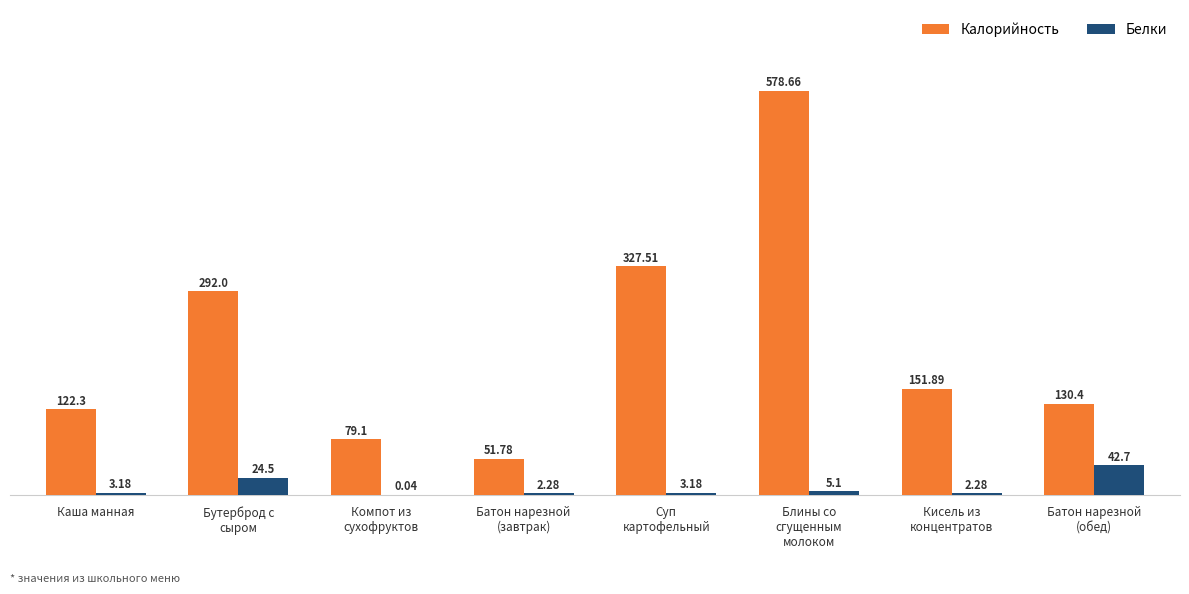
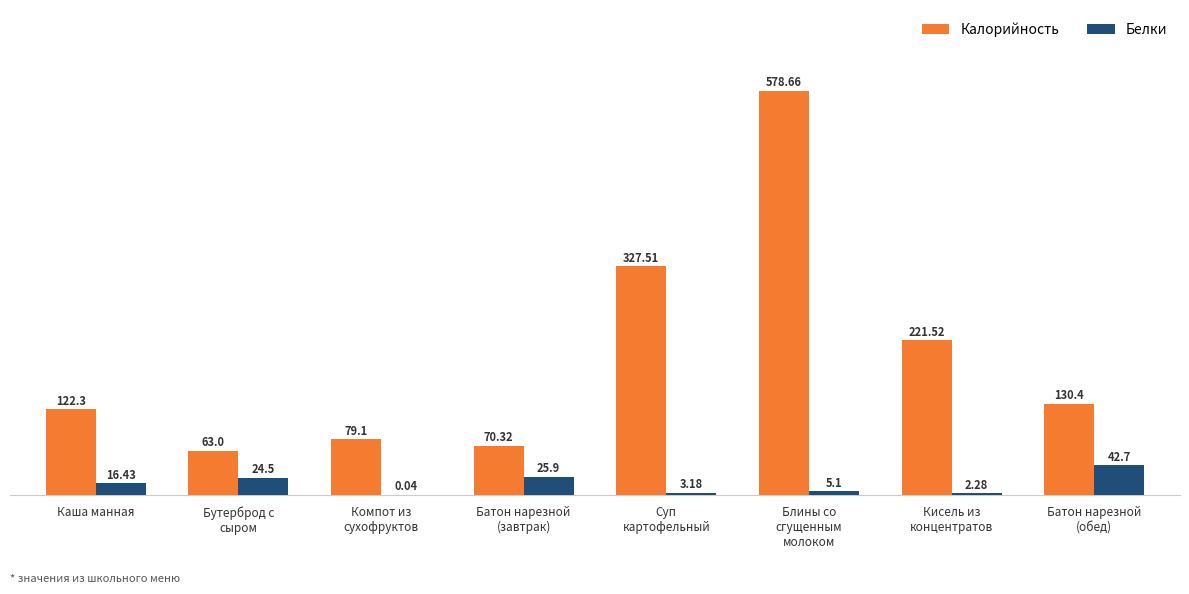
  {
    "Калорийность": {
      "Каша манная": 122.3,
-     "Бутерброд с сыром": 292.0,
+     "Бутерброд с сыром": 63.0,
      "Компот из сухофруктов": 79.1,
-     "Батон нарезной (завтрак)": 51.78,
+     "Батон нарезной (завтрак)": 70.32,
      "Суп картофельный": 327.51,
      "Блины со сгущенным молоком": 578.66,
-     "Кисель из концентратов": 151.89,
+     "Кисель из концентратов": 221.52,
      "Батон нарезной (обед)": 130.4
    },
    "Белки": {
-     "Каша манная": 3.18,
+     "Каша манная": 16.43,
      "Бутерброд с сыром": 24.5,
      "Компот из сухофруктов": 0.04,
-     "Батон нарезной (завтрак)": 2.28,
+     "Батон нарезной (завтрак)": 25.9,
      "Суп картофельный": 3.18,
      "Блины со сгущенным молоком": 5.1,
      "Кисель из концентратов": 2.28,
      "Батон нарезной (обед)": 42.7
    }
  }
